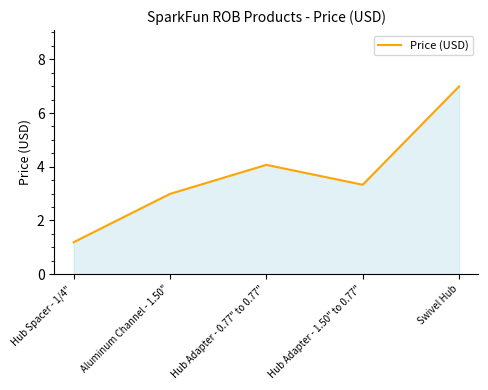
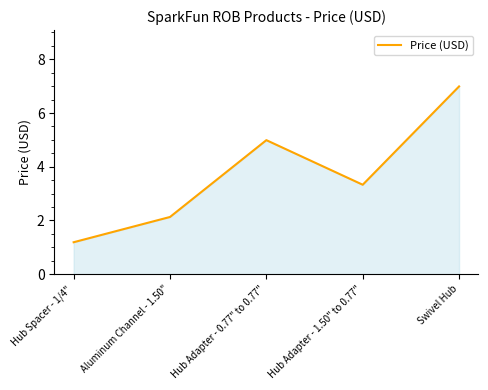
  {
    "Hub Spacer - 1/4\"": 1.2,
-   "Aluminum Channel - 1.50\"": 3.0,
-   "Hub Adapter - 0.77\" to 0.77\"": 4.1,
+   "Aluminum Channel - 1.50\"": 2.1,
+   "Hub Adapter - 0.77\" to 0.77\"": 5.0,
    "Hub Adapter - 1.50\" to 0.77\"": 3.3,
    "Swivel Hub": 7.0
  }
